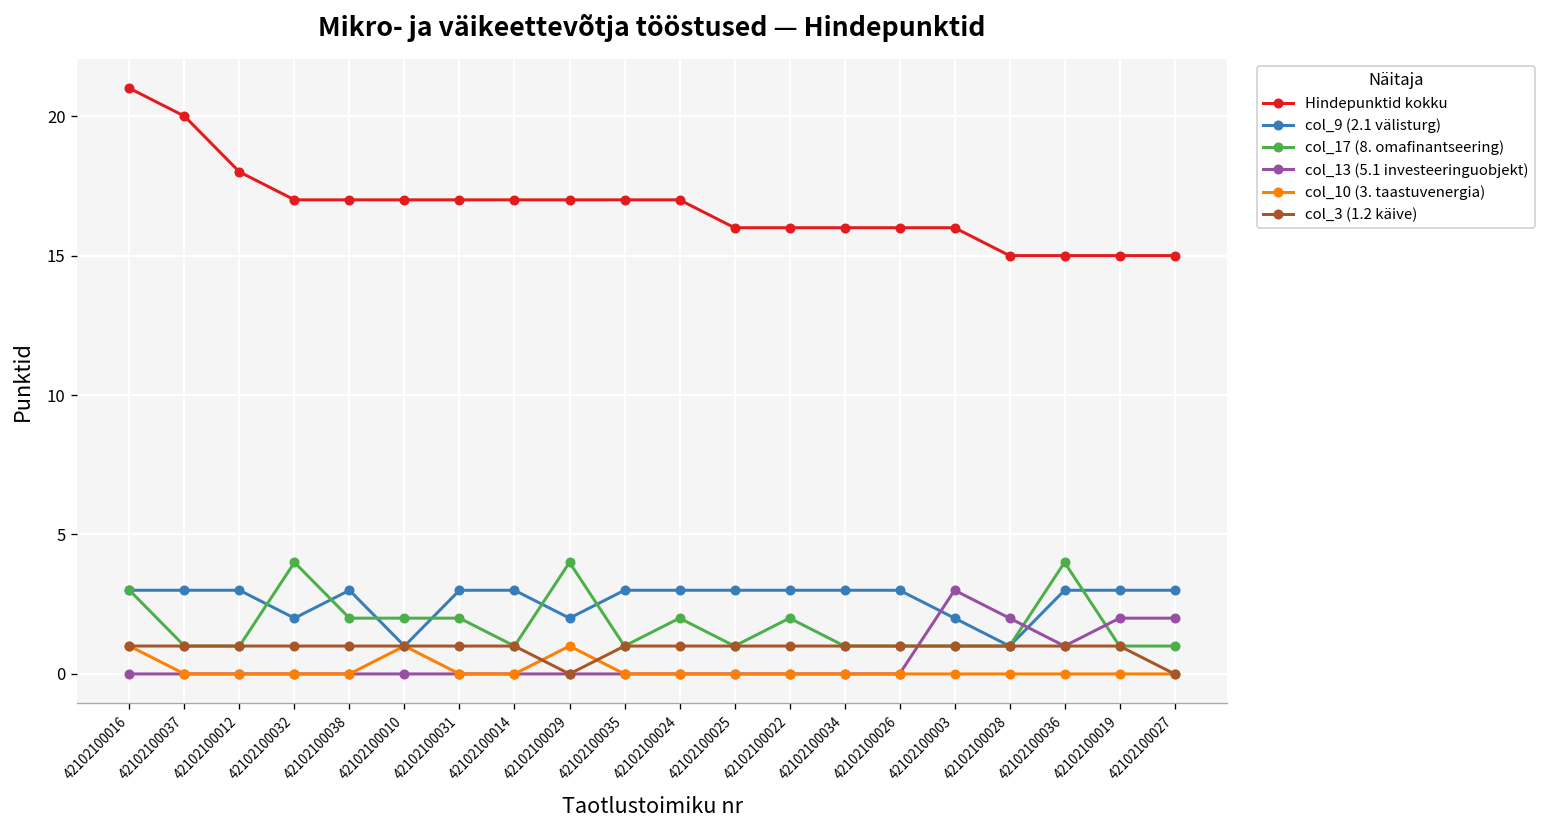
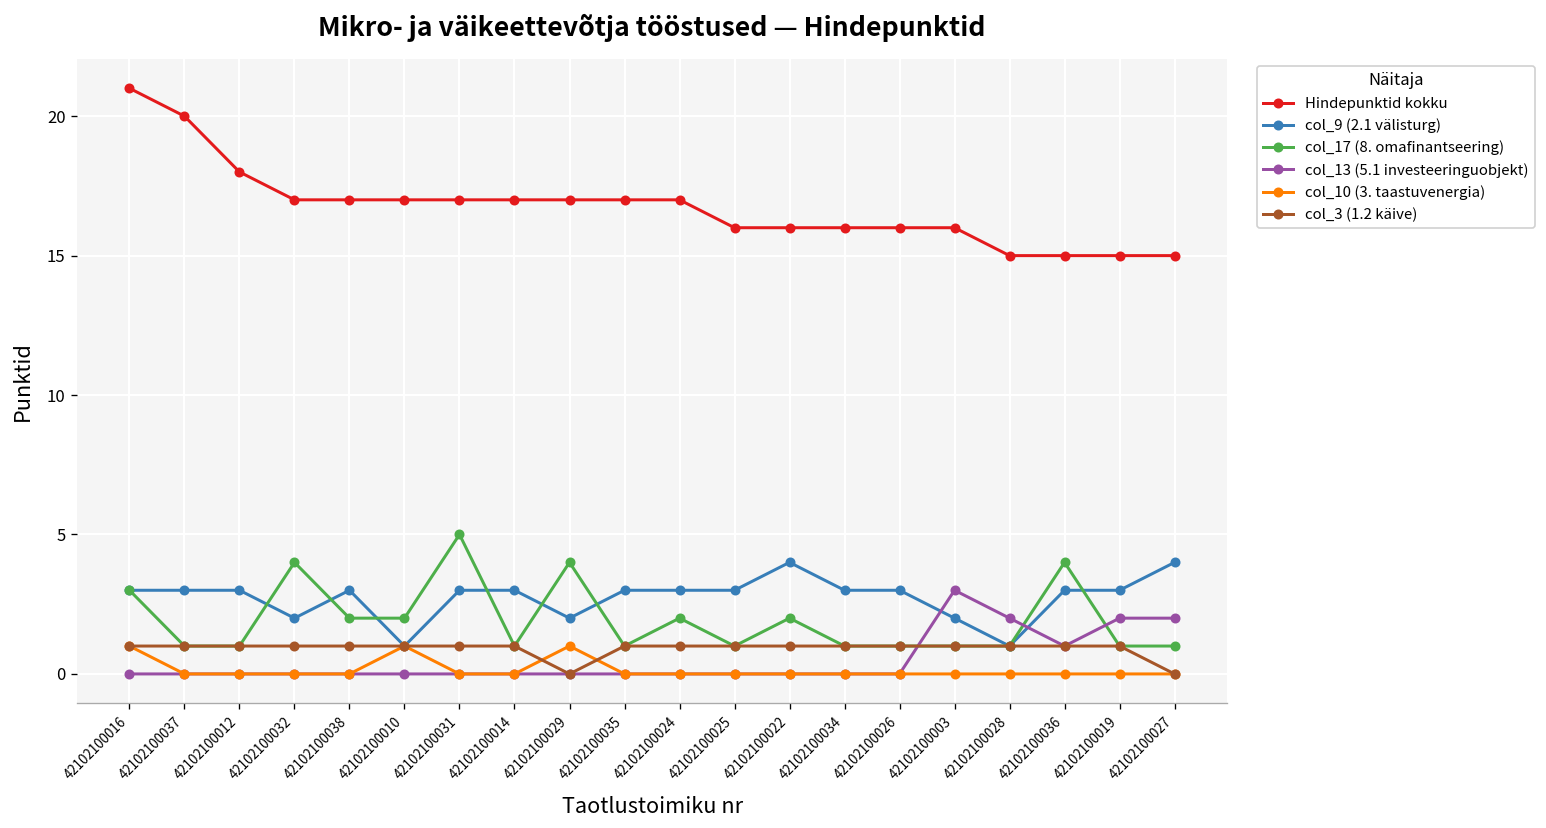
  {
    "Hindepunktid kokku": {
      "42102100016": 21,
      "42102100037": 20,
      "42102100012": 18,
      "42102100032": 17,
      "42102100038": 17,
      "42102100010": 17,
      "42102100031": 17,
      "42102100014": 17,
      "42102100029": 17,
      "42102100035": 17,
      "42102100024": 17,
      "42102100025": 16,
      "42102100022": 16,
      "42102100034": 16,
      "42102100026": 16,
      "42102100003": 16,
      "42102100028": 15,
      "42102100036": 15,
      "42102100019": 15,
      "42102100027": 15
    },
    "col_9 (2.1 välisturg)": {
      "42102100037": 3,
      "42102100012": 3,
      "42102100032": 2,
      "42102100038": 3,
      "42102100031": 3,
      "42102100014": 3,
      "42102100029": 2,
      "42102100035": 3,
      "42102100024": 3,
      "42102100025": 3,
-     "42102100022": 3,
+     "42102100022": 4,
      "42102100034": 3,
      "42102100026": 3,
      "42102100003": 2,
      "42102100036": 3,
      "42102100019": 3,
-     "42102100027": 3
+     "42102100027": 4
    },
    "col_17 (8. omafinantseering)": {
      "42102100032": 4,
      "42102100038": 2,
      "42102100010": 2,
-     "42102100031": 2,
+     "42102100031": 5,
      "42102100029": 4,
      "42102100024": 2,
      "42102100022": 2,
      "42102100036": 4,
      "42102100027": 1
    },
    "col_13 (5.1 investeeringuobjekt)": {
      "42102100016": 0,
      "42102100010": 0,
      "42102100003": 3,
      "42102100028": 2,
      "42102100019": 2,
      "42102100027": 2
    },
    "col_10 (3. taastuvenergia)": {
      "42102100029": 1,
      "42102100003": 0,
      "42102100028": 0,
      "42102100036": 0,
      "42102100019": 0
    },
    "col_3 (1.2 käive)": {
      "42102100032": 1,
      "42102100038": 1,
      "42102100031": 1,
      "42102100024": 1,
      "42102100022": 1
    }
  }
